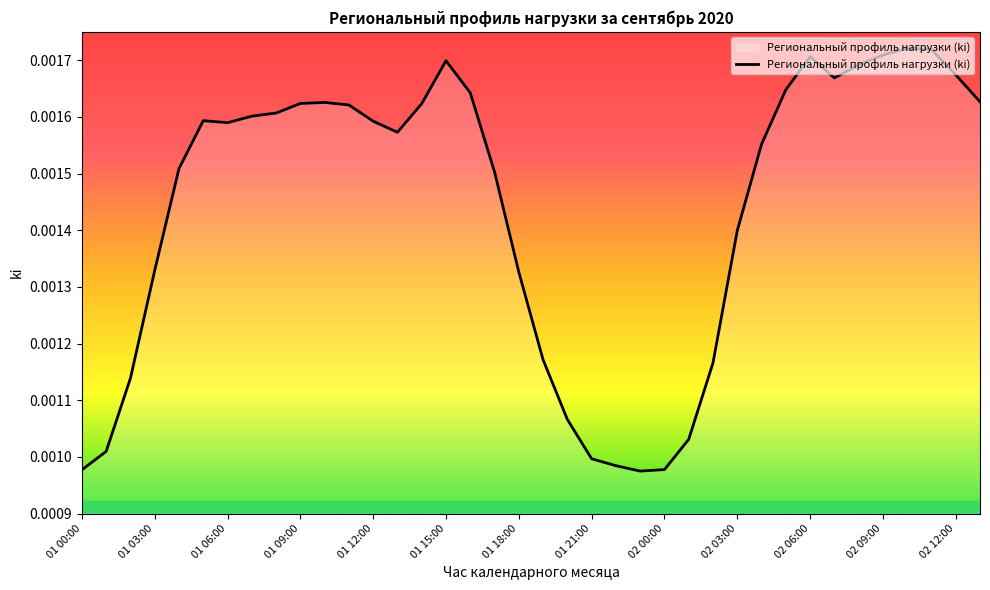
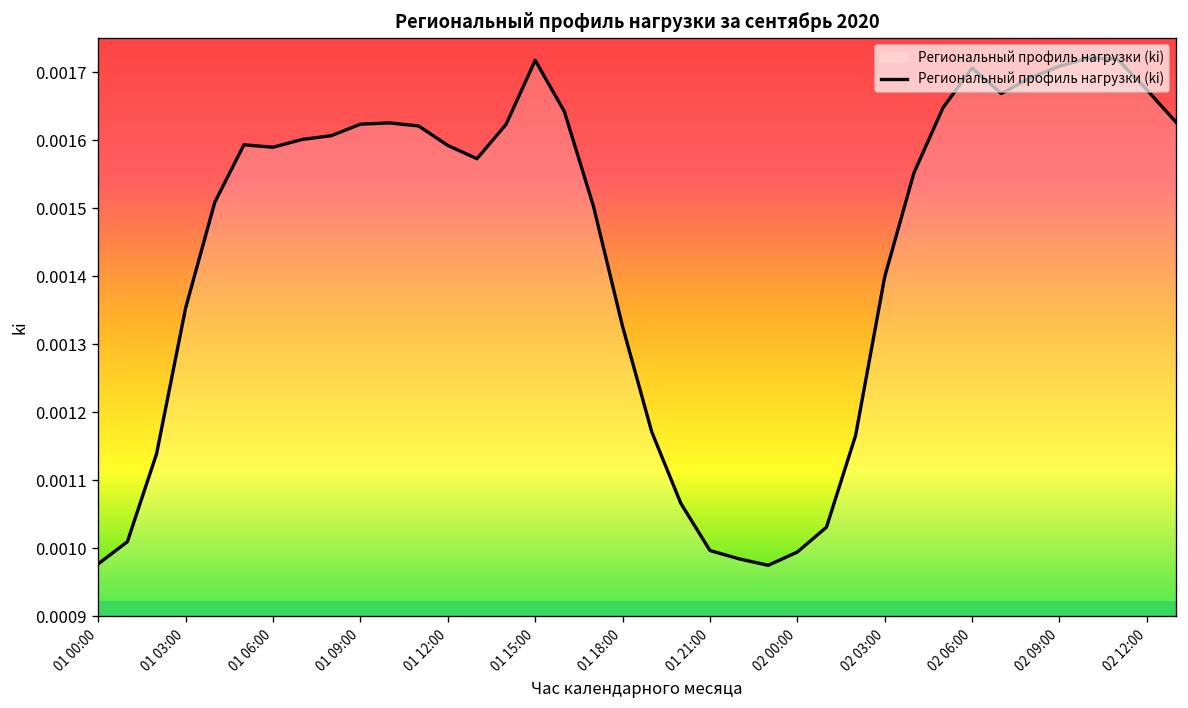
  {
    "01 00:00": 0.00098,
-   "01 03:00": 0.00133,
+   "01 03:00": 0.00135,
    "01 06:00": 0.00159,
    "01 09:00": 0.00162,
    "01 12:00": 0.00159,
-   "01 15:00": 0.00170,
+   "01 15:00": 0.00172,
    "01 18:00": 0.00133,
    "01 21:00": 0.00100,
-   "02 00:00": 0.00098,
+   "02 00:00": 0.00099,
    "02 03:00": 0.00140,
    "02 12:00": 0.00167
  }
